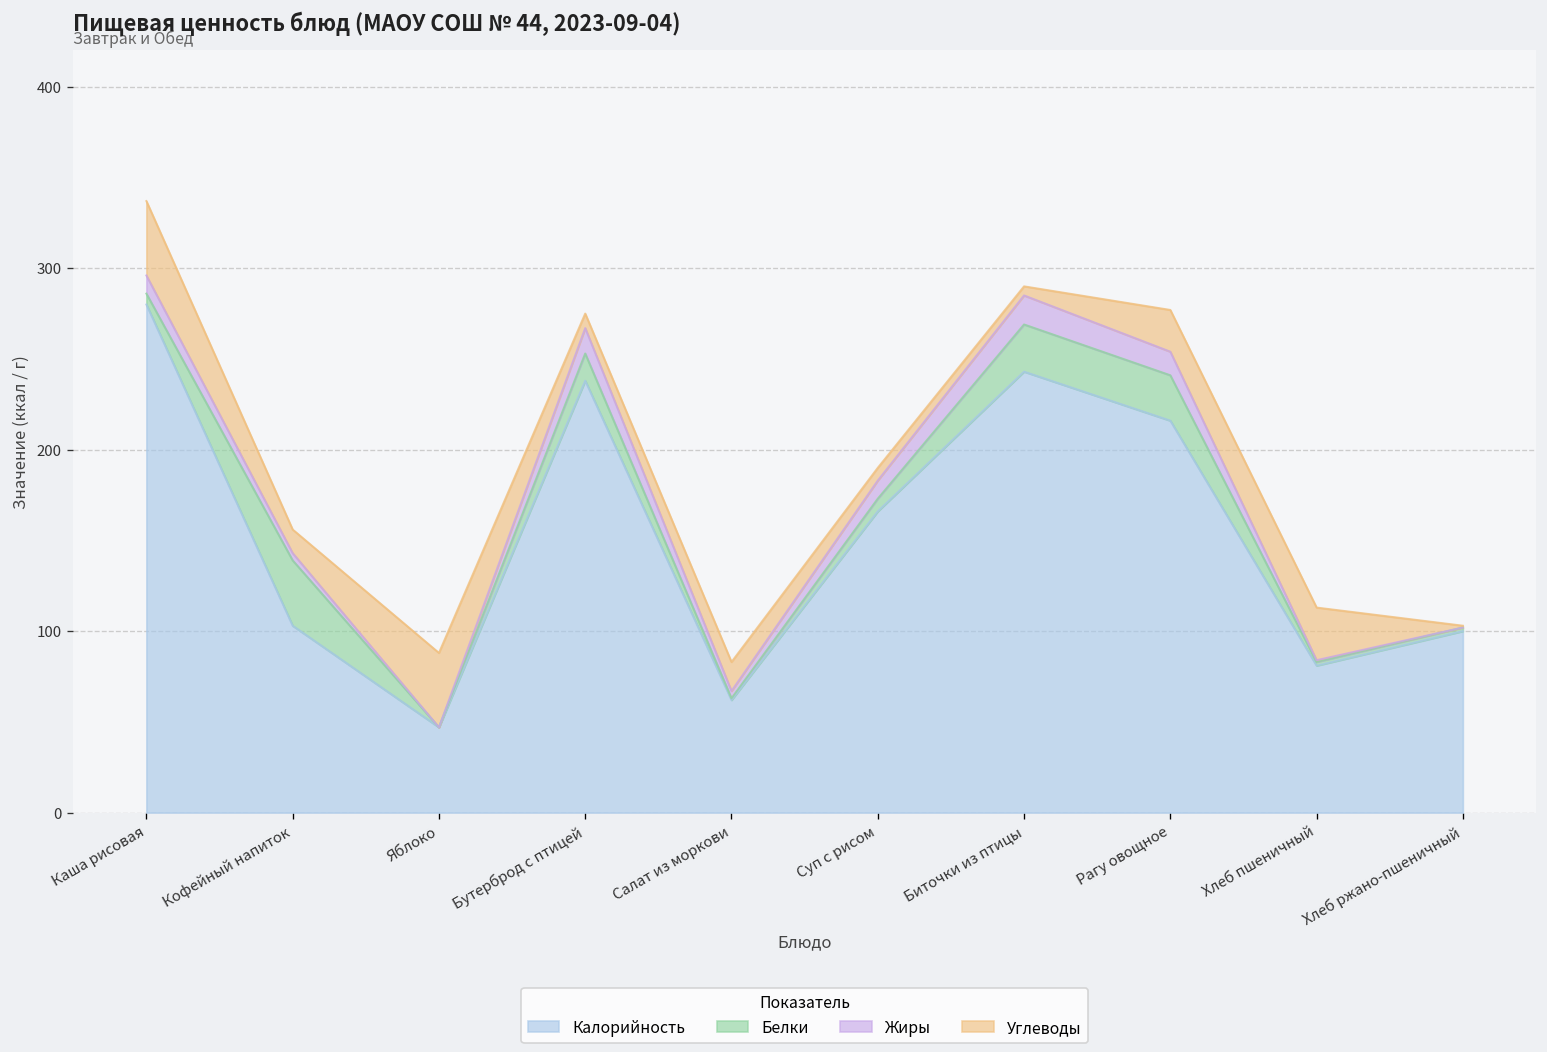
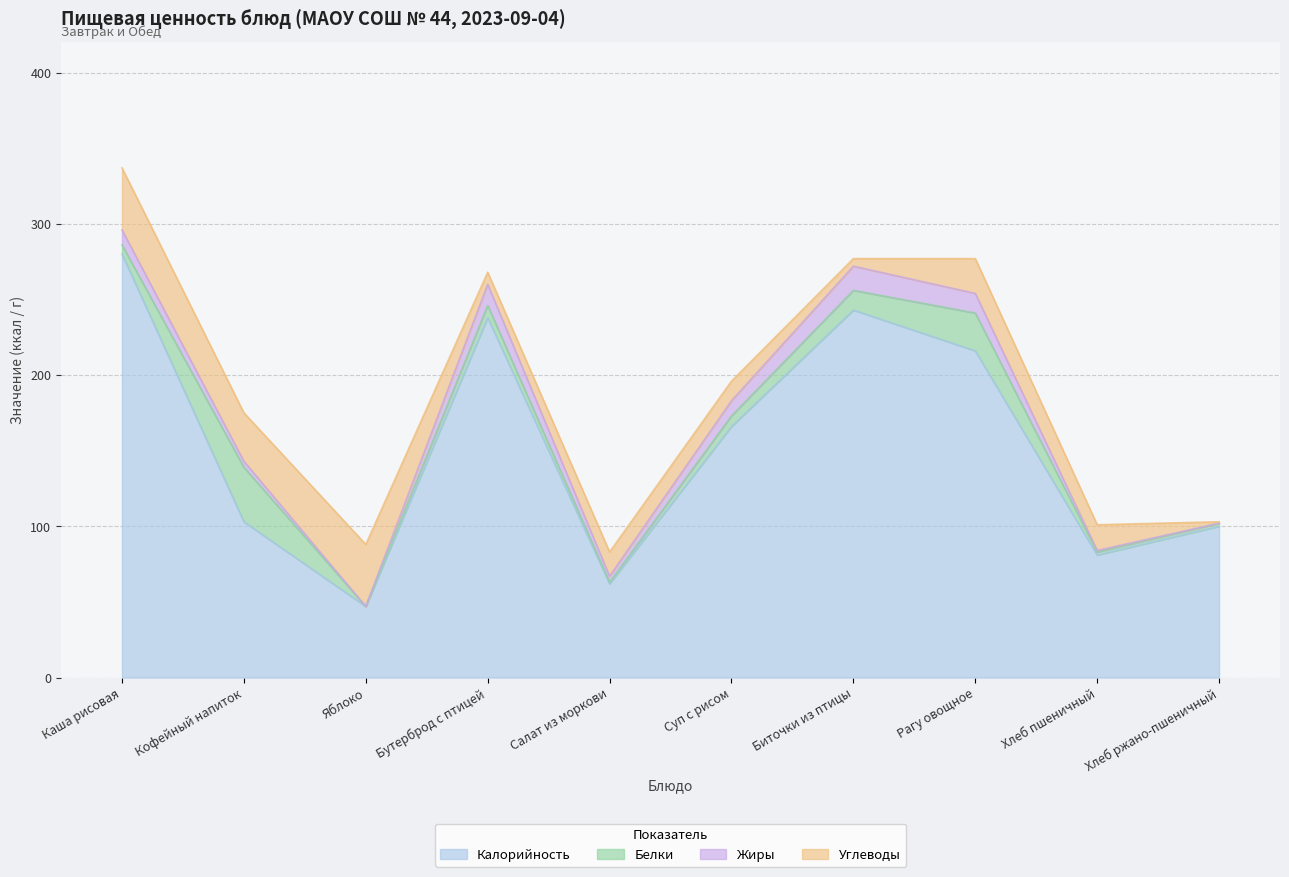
  {
    "Белки": {
      "Каша рисовая": 6,
      "Кофейный напиток": 36,
-     "Бутерброд с птицей": 15,
+     "Бутерброд с птицей": 8,
      "Суп с рисом": 7,
-     "Биточки из птицы": 26,
+     "Биточки из птицы": 13,
      "Рагу овощное": 25
    },
    "Углеводы": {
      "Каша рисовая": 41,
-     "Кофейный напиток": 13,
+     "Кофейный напиток": 32,
      "Яблоко": 41,
      "Бутерброд с птицей": 8,
      "Салат из моркови": 16,
-     "Суп с рисом": 7,
+     "Суп с рисом": 13,
      "Биточки из птицы": 5,
      "Рагу овощное": 23,
-     "Хлеб пшеничный": 29
+     "Хлеб пшеничный": 17
    }
  }
